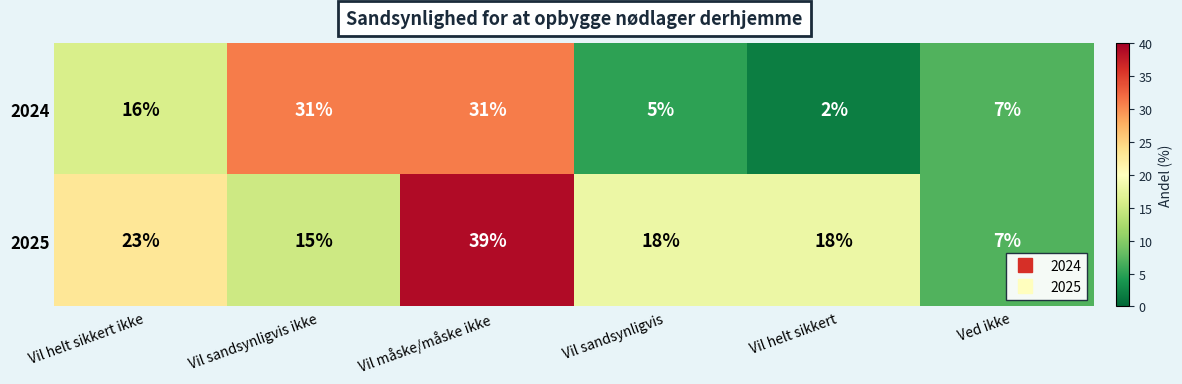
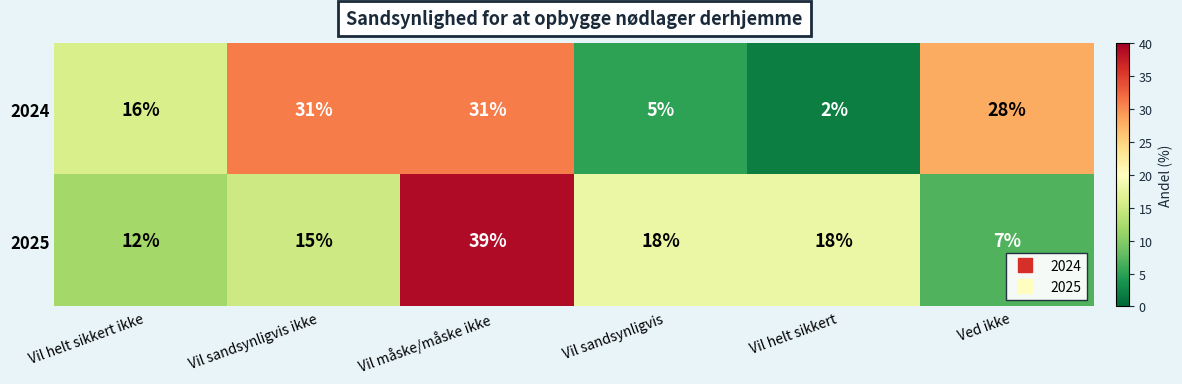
  {
    "2024": {
      "Vil helt sikkert ikke": "16%",
      "Vil sandsynligvis ikke": "31%",
      "Vil måske/måske ikke": "31%",
      "Vil sandsynligvis": "5%",
      "Vil helt sikkert": "2%",
-     "Ved ikke": "7%"
+     "Ved ikke": "28%"
    },
    "2025": {
-     "Vil helt sikkert ikke": "23%",
+     "Vil helt sikkert ikke": "12%",
      "Vil sandsynligvis ikke": "15%",
      "Vil måske/måske ikke": "39%",
      "Vil sandsynligvis": "18%",
      "Vil helt sikkert": "18%",
      "Ved ikke": "7%"
    }
  }
